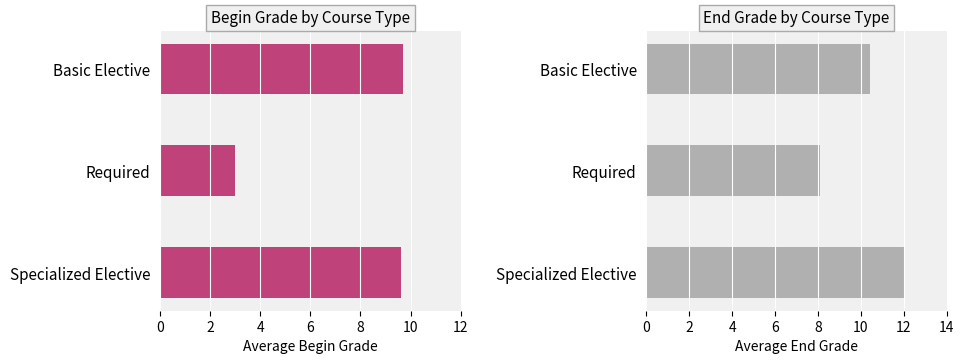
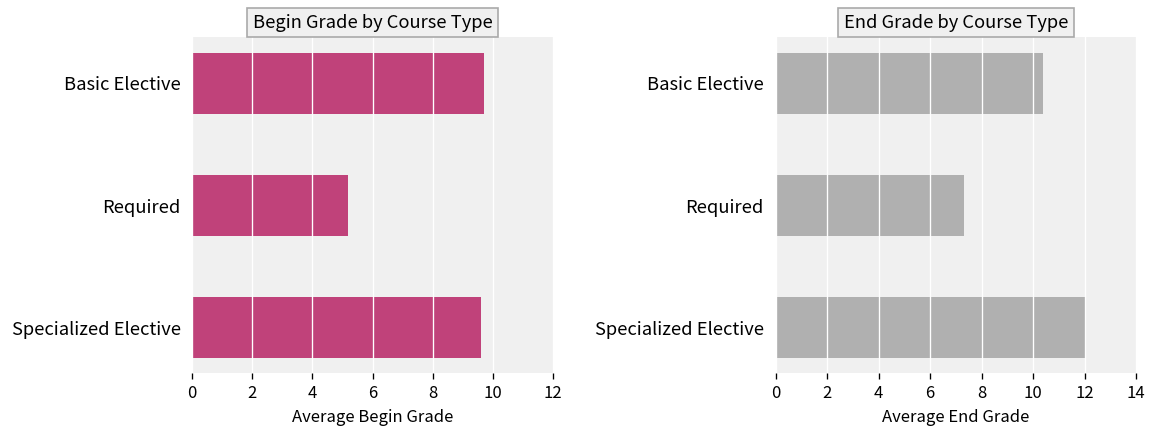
  {
    "Begin Grade by Course Type": {
      "Basic Elective": 9.7,
-     "Required": 3.0,
+     "Required": 5.2,
      "Specialized Elective": 9.6
    },
    "End Grade by Course Type": {
      "Basic Elective": 10.4,
-     "Required": 8.1,
+     "Required": 7.3,
      "Specialized Elective": 12.0
    }
  }
